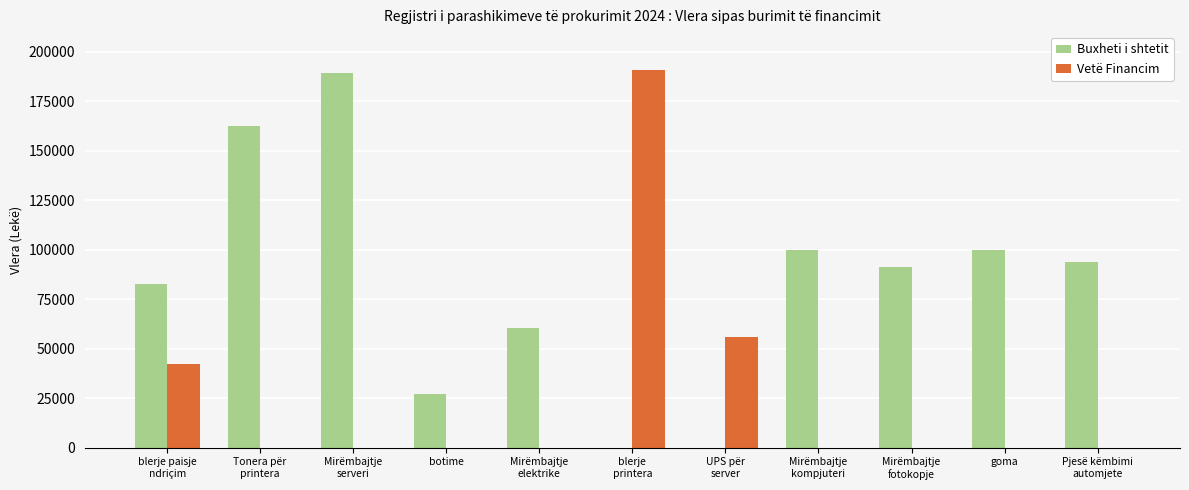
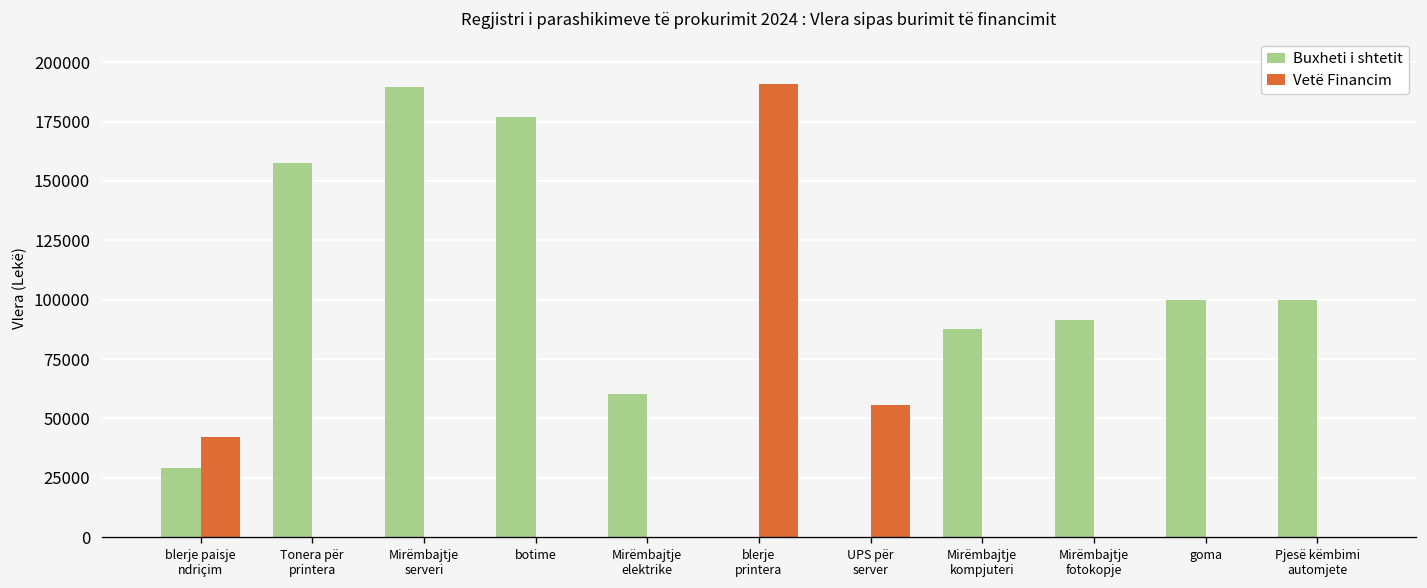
  {
    "Buxheti i shtetit": {
-     "blerje paisje ndriçim": 83000,
-     "Tonera për printera": 162000,
+     "blerje paisje ndriçim": 29000,
+     "Tonera për printera": 158000,
      "Mirëmbajtje serveri": 190000,
-     "botime": 27000,
+     "botime": 177000,
      "Mirëmbajtje elektrike": 60000,
      "blerje printera": 0,
      "UPS për server": 0,
-     "Mirëmbajtje kompjuteri": 100000,
+     "Mirëmbajtje kompjuteri": 88000,
      "Mirëmbajtje fotokopje": 91000,
      "goma": 100000,
-     "Pjesë këmbimi automjete": 94000
+     "Pjesë këmbimi automjete": 100000
    },
    "Vetë Financim": {
      "blerje paisje ndriçim": 42000,
      "Tonera për printera": 0,
      "Mirëmbajtje serveri": 0,
      "botime": 0,
      "Mirëmbajtje elektrike": 0,
      "blerje printera": 191000,
      "UPS për server": 56000,
      "Mirëmbajtje kompjuteri": 0,
      "Mirëmbajtje fotokopje": 0,
      "goma": 0,
      "Pjesë këmbimi automjete": 0
    }
  }
